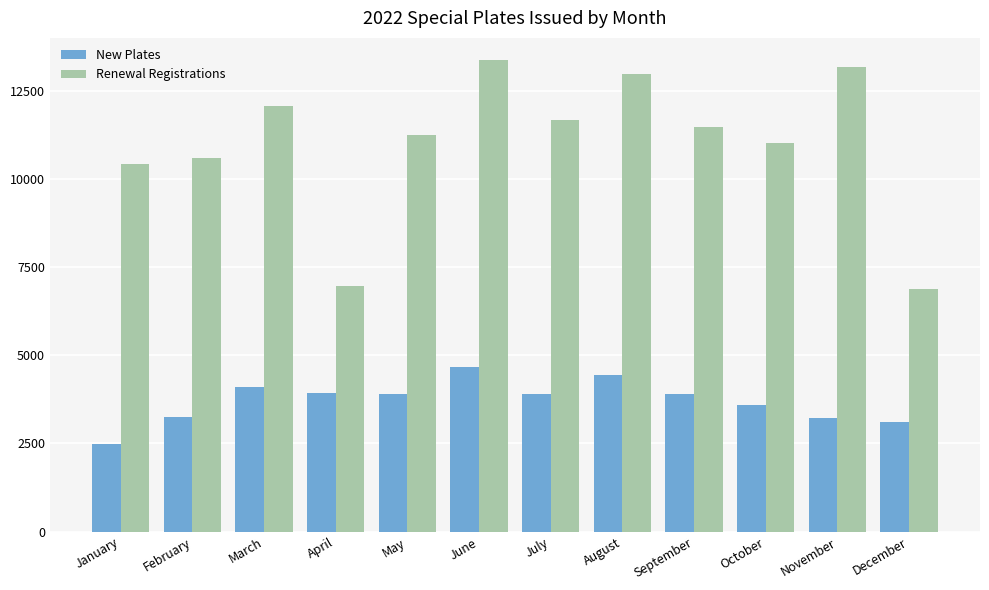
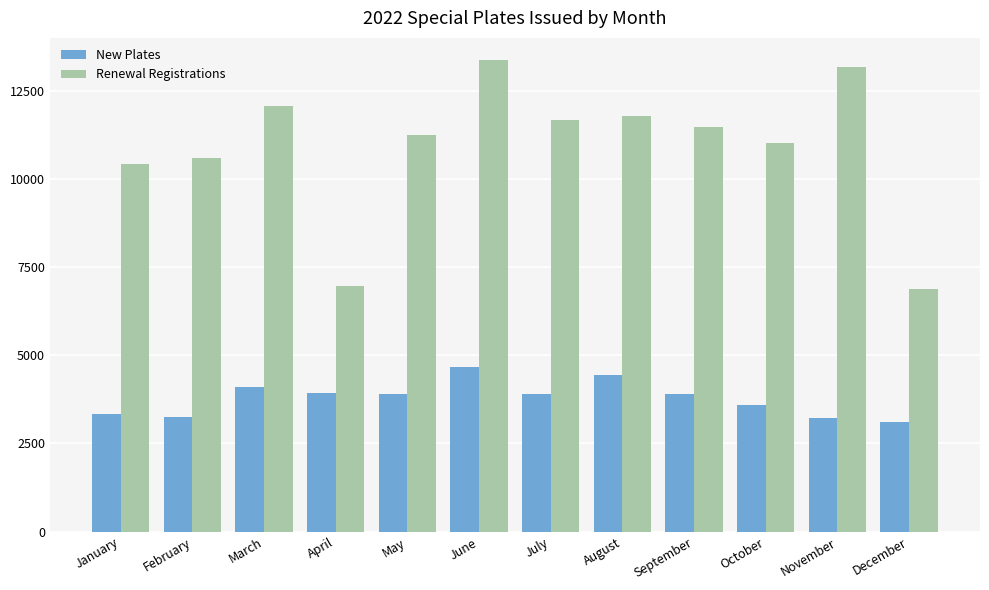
  {
    "New Plates": {
-     "January": 2500,
+     "January": 3300,
      "February": 3200,
      "March": 4100,
      "April": 3900,
      "May": 3900,
      "June": 4700,
      "July": 3900,
      "August": 4500,
      "September": 3900,
      "October": 3600,
      "November": 3200,
      "December": 3100
    },
    "Renewal Registrations": {
      "January": 10400,
      "February": 10600,
      "March": 12100,
      "April": 7000,
      "May": 11200,
      "June": 13400,
      "July": 11700,
-     "August": 13000,
+     "August": 11800,
      "September": 11500,
      "October": 11000,
      "November": 13200,
      "December": 6900
    }
  }
